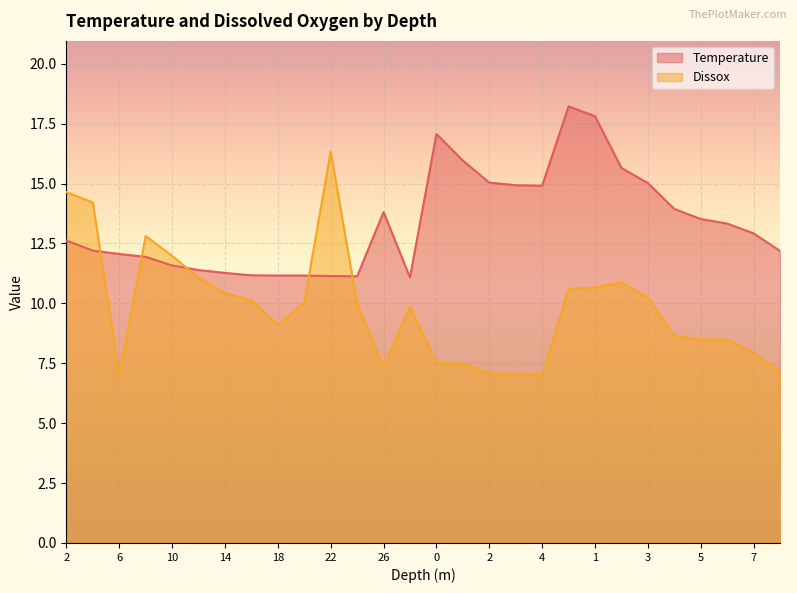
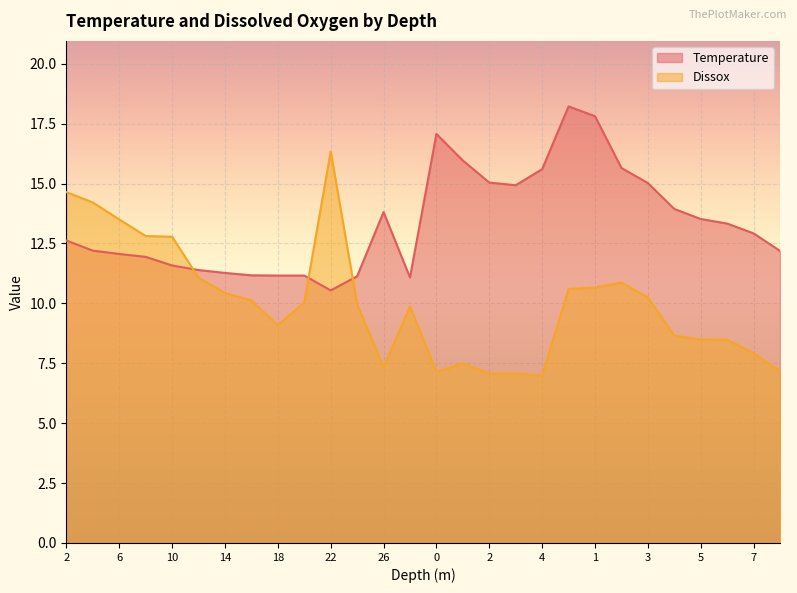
  {
    "Temperature": {
      "6": 12.1,
      "10": 11.6,
      "14": 11.3,
      "18": 11.2,
-     "22": 11.1,
+     "22": 10.5,
      "26": 13.8,
      "0": 17.1,
-     "4": 14.9
+     "4": 15.6
    },
    "Dissox": {
-     "6": 7.0,
-     "10": 12.0,
+     "6": 13.5,
+     "10": 12.8,
      "14": 10.4,
      "18": 9.1,
      "22": 16.3,
      "26": 7.3,
-     "0": 7.5,
+     "0": 7.1,
      "4": 7.0
    }
  }
